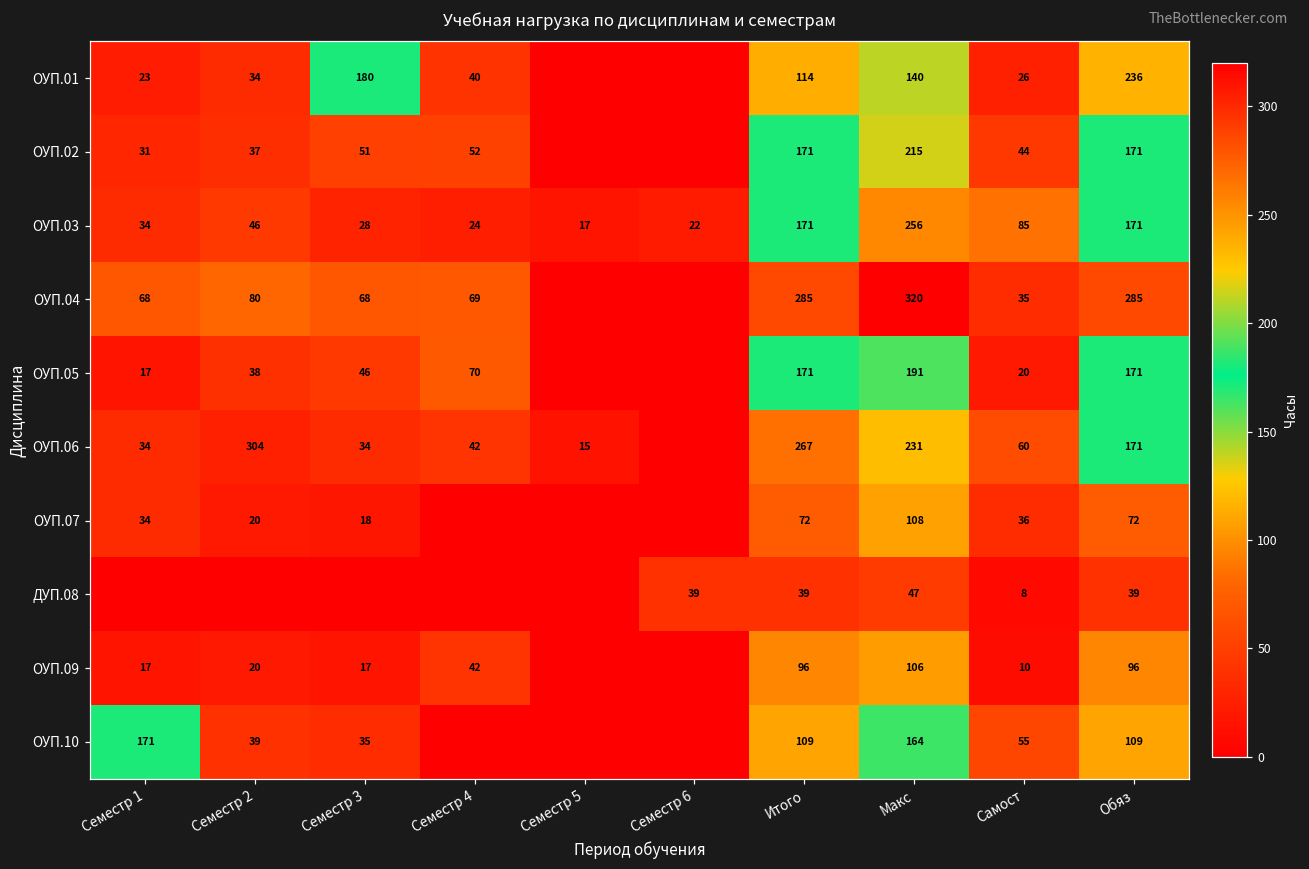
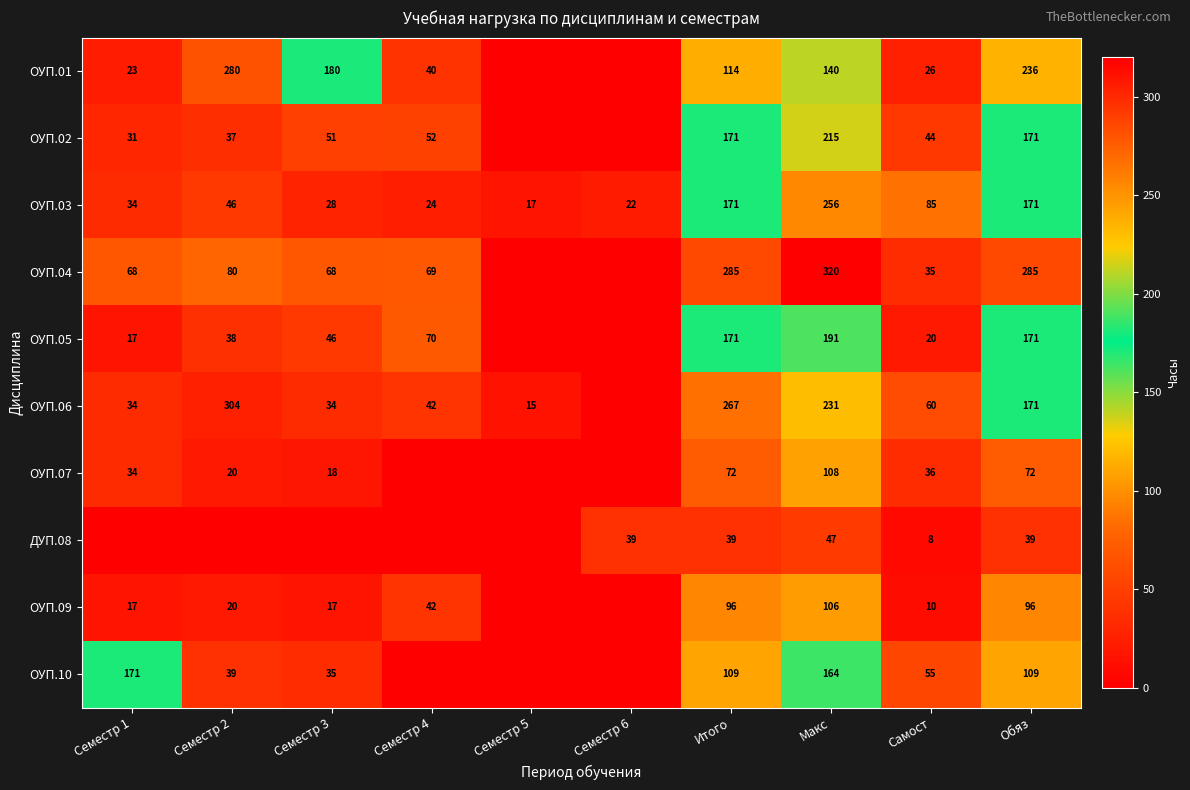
  {
    "ОУП.01": {
      "Семестр 1": 23,
-     "Семестр 2": 34,
+     "Семестр 2": 280,
      "Семестр 3": 180,
      "Семестр 4": 40,
      "Итого": 114,
      "Макс": 140,
      "Самост": 26,
      "Обяз": 236
    },
    "ОУП.02": {
      "Семестр 1": 31,
      "Семестр 2": 37,
      "Семестр 3": 51,
      "Семестр 4": 52,
      "Итого": 171,
      "Макс": 215,
      "Самост": 44,
      "Обяз": 171
    },
    "ОУП.03": {
      "Семестр 1": 34,
      "Семестр 2": 46,
      "Семестр 3": 28,
      "Семестр 4": 24,
      "Семестр 5": 17,
      "Семестр 6": 22,
      "Итого": 171,
      "Макс": 256,
      "Самост": 85,
      "Обяз": 171
    },
    "ОУП.04": {
      "Семестр 1": 68,
      "Семестр 2": 80,
      "Семестр 3": 68,
      "Семестр 4": 69,
      "Итого": 285,
      "Макс": 320,
      "Самост": 35,
      "Обяз": 285
    },
    "ОУП.05": {
      "Семестр 1": 17,
      "Семестр 2": 38,
      "Семестр 3": 46,
      "Семестр 4": 70,
      "Итого": 171,
      "Макс": 191,
      "Самост": 20,
      "Обяз": 171
    },
    "ОУП.06": {
      "Семестр 1": 34,
      "Семестр 2": 304,
      "Семестр 3": 34,
      "Семестр 4": 42,
      "Семестр 5": 15,
      "Итого": 267,
      "Макс": 231,
      "Самост": 60,
      "Обяз": 171
    },
    "ОУП.07": {
      "Семестр 1": 34,
      "Семестр 2": 20,
      "Семестр 3": 18,
      "Итого": 72,
      "Макс": 108,
      "Самост": 36,
      "Обяз": 72
    },
    "ДУП.08": {
      "Семестр 6": 39,
      "Итого": 39,
      "Макс": 47,
      "Самост": 8,
      "Обяз": 39
    },
    "ОУП.09": {
      "Семестр 1": 17,
      "Семестр 2": 20,
      "Семестр 3": 17,
      "Семестр 4": 42,
      "Итого": 96,
      "Макс": 106,
      "Самост": 10,
      "Обяз": 96
    },
    "ОУП.10": {
      "Семестр 1": 171,
      "Семестр 2": 39,
      "Семестр 3": 35,
      "Итого": 109,
      "Макс": 164,
      "Самост": 55,
      "Обяз": 109
    }
  }
